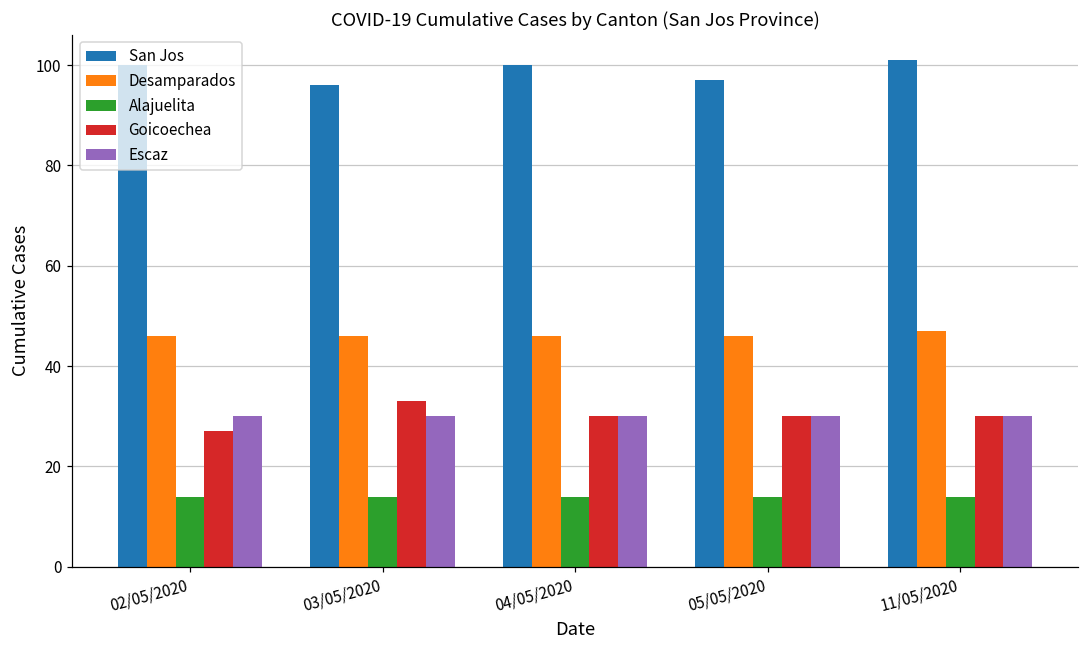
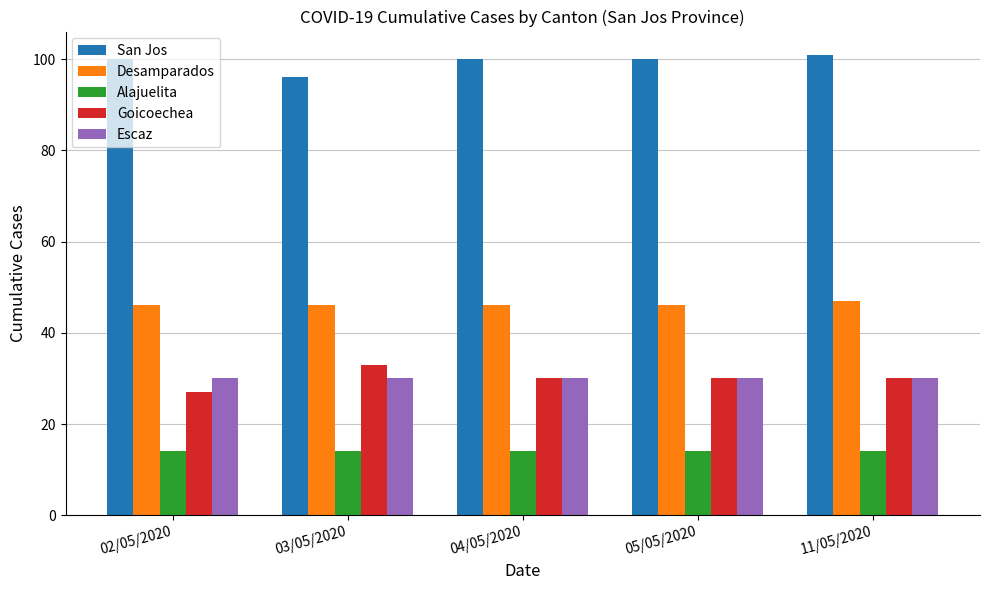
  {
    "San Jos": {
      "03/05/2020": 96,
      "04/05/2020": 100,
-     "05/05/2020": 97,
+     "05/05/2020": 100,
      "11/05/2020": 101
    },
    "Desamparados": {
      "02/05/2020": 46,
      "03/05/2020": 46,
      "04/05/2020": 46,
      "05/05/2020": 46,
      "11/05/2020": 47
    },
    "Alajuelita": {
      "02/05/2020": 14,
      "03/05/2020": 14,
      "04/05/2020": 14,
      "05/05/2020": 14,
      "11/05/2020": 14
    },
    "Goicoechea": {
      "02/05/2020": 27,
      "03/05/2020": 33,
      "04/05/2020": 30,
      "05/05/2020": 30,
      "11/05/2020": 30
    },
    "Escaz": {
      "02/05/2020": 30,
      "03/05/2020": 30,
      "04/05/2020": 30,
      "05/05/2020": 30,
      "11/05/2020": 30
    }
  }
